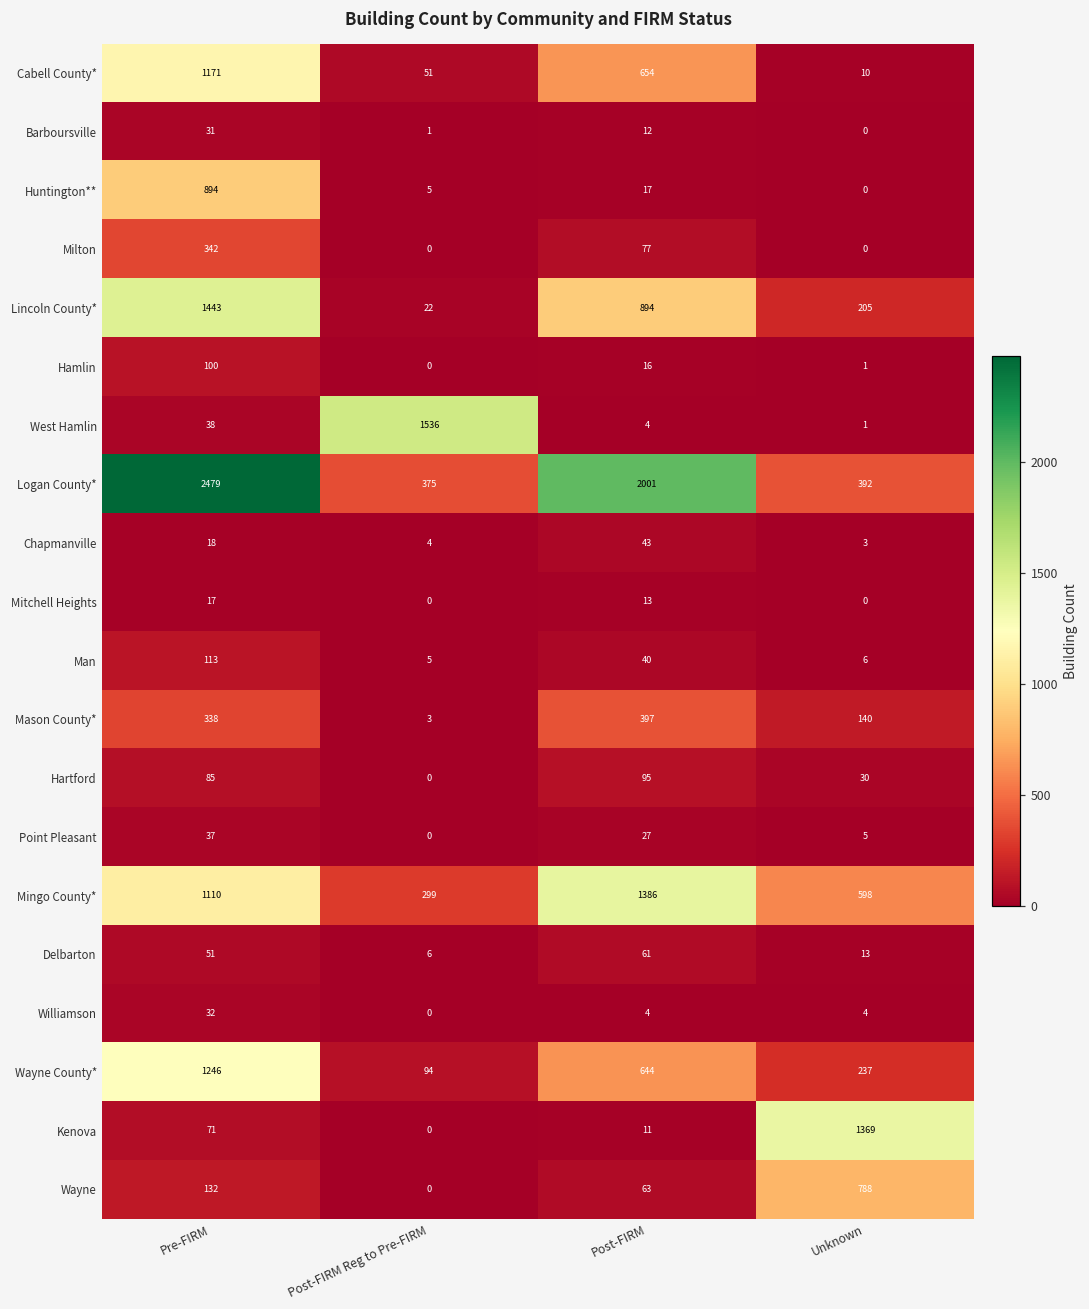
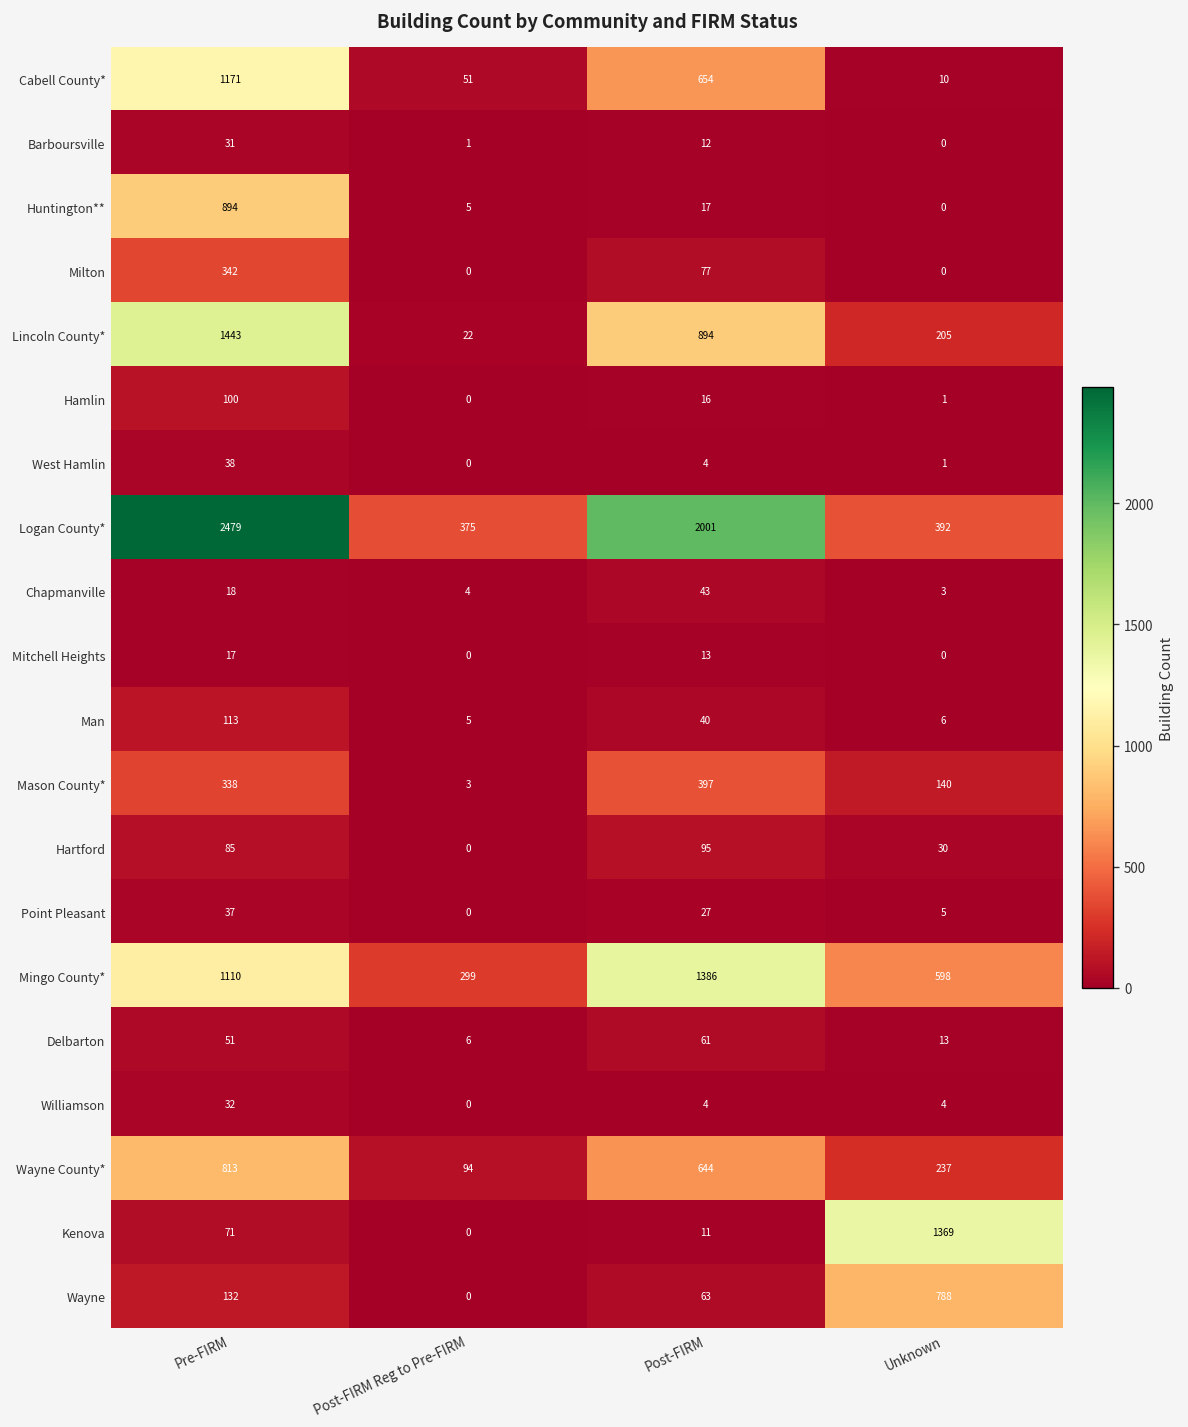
  {
    "Cabell County*": {
      "Pre-FIRM": 1171,
      "Post-FIRM Reg to Pre-FIRM": 51,
      "Post-FIRM": 654,
      "Unknown": 10
    },
    "Barboursville": {
      "Pre-FIRM": 31,
      "Post-FIRM Reg to Pre-FIRM": 1,
      "Post-FIRM": 12,
      "Unknown": 0
    },
    "Huntington**": {
      "Pre-FIRM": 894,
      "Post-FIRM Reg to Pre-FIRM": 5,
      "Post-FIRM": 17,
      "Unknown": 0
    },
    "Milton": {
      "Pre-FIRM": 342,
      "Post-FIRM Reg to Pre-FIRM": 0,
      "Post-FIRM": 77,
      "Unknown": 0
    },
    "Lincoln County*": {
      "Pre-FIRM": 1443,
      "Post-FIRM Reg to Pre-FIRM": 22,
      "Post-FIRM": 894,
      "Unknown": 205
    },
    "Hamlin": {
      "Pre-FIRM": 100,
      "Post-FIRM Reg to Pre-FIRM": 0,
      "Post-FIRM": 16,
      "Unknown": 1
    },
    "West Hamlin": {
      "Pre-FIRM": 38,
-     "Post-FIRM Reg to Pre-FIRM": 1536,
+     "Post-FIRM Reg to Pre-FIRM": 0,
      "Post-FIRM": 4,
      "Unknown": 1
    },
    "Logan County*": {
      "Pre-FIRM": 2479,
      "Post-FIRM Reg to Pre-FIRM": 375,
      "Post-FIRM": 2001,
      "Unknown": 392
    },
    "Chapmanville": {
      "Pre-FIRM": 18,
      "Post-FIRM Reg to Pre-FIRM": 4,
      "Post-FIRM": 43,
      "Unknown": 3
    },
    "Mitchell Heights": {
      "Pre-FIRM": 17,
      "Post-FIRM Reg to Pre-FIRM": 0,
      "Post-FIRM": 13,
      "Unknown": 0
    },
    "Man": {
      "Pre-FIRM": 113,
      "Post-FIRM Reg to Pre-FIRM": 5,
      "Post-FIRM": 40,
      "Unknown": 6
    },
    "Mason County*": {
      "Pre-FIRM": 338,
      "Post-FIRM Reg to Pre-FIRM": 3,
      "Post-FIRM": 397,
      "Unknown": 140
    },
    "Hartford": {
      "Pre-FIRM": 85,
      "Post-FIRM Reg to Pre-FIRM": 0,
      "Post-FIRM": 95,
      "Unknown": 30
    },
    "Point Pleasant": {
      "Pre-FIRM": 37,
      "Post-FIRM Reg to Pre-FIRM": 0,
      "Post-FIRM": 27,
      "Unknown": 5
    },
    "Mingo County*": {
      "Pre-FIRM": 1110,
      "Post-FIRM Reg to Pre-FIRM": 299,
      "Post-FIRM": 1386,
      "Unknown": 598
    },
    "Delbarton": {
      "Pre-FIRM": 51,
      "Post-FIRM Reg to Pre-FIRM": 6,
      "Post-FIRM": 61,
      "Unknown": 13
    },
    "Williamson": {
      "Pre-FIRM": 32,
      "Post-FIRM Reg to Pre-FIRM": 0,
      "Post-FIRM": 4,
      "Unknown": 4
    },
    "Wayne County*": {
-     "Pre-FIRM": 1246,
+     "Pre-FIRM": 813,
      "Post-FIRM Reg to Pre-FIRM": 94,
      "Post-FIRM": 644,
      "Unknown": 237
    },
    "Kenova": {
      "Pre-FIRM": 71,
      "Post-FIRM Reg to Pre-FIRM": 0,
      "Post-FIRM": 11,
      "Unknown": 1369
    },
    "Wayne": {
      "Pre-FIRM": 132,
      "Post-FIRM Reg to Pre-FIRM": 0,
      "Post-FIRM": 63,
      "Unknown": 788
    }
  }
